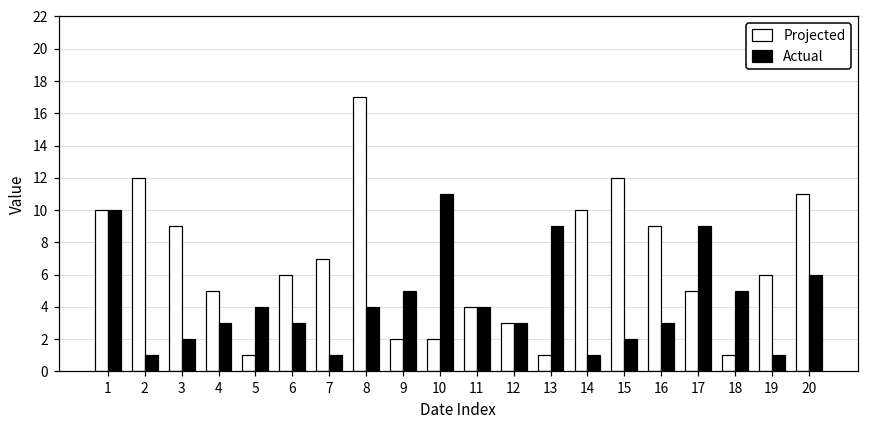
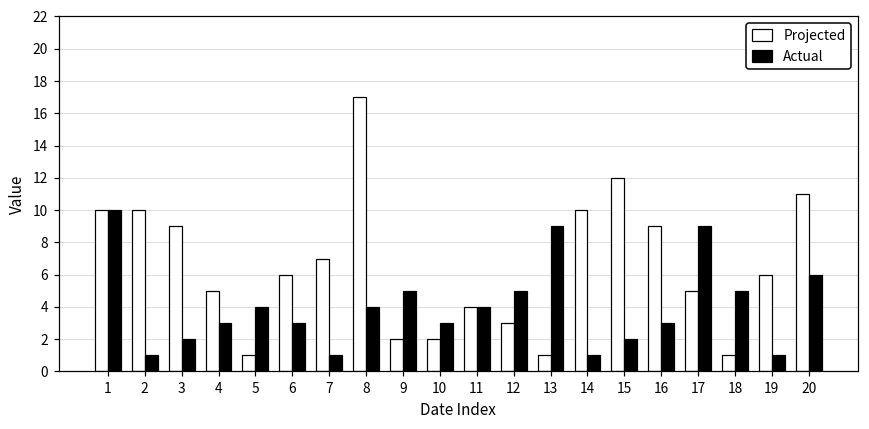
  {
    "Projected": {
      "1": 10,
-     "2": 12,
+     "2": 10,
      "3": 9,
      "4": 5,
      "5": 1,
      "6": 6,
      "7": 7,
      "8": 17,
      "9": 2,
      "10": 2,
      "11": 4,
      "12": 3,
      "13": 1,
      "14": 10,
      "15": 12,
      "16": 9,
      "17": 5,
      "18": 1,
      "19": 6,
      "20": 11
    },
    "Actual": {
      "1": 10,
      "2": 1,
      "3": 2,
      "4": 3,
      "5": 4,
      "6": 3,
      "7": 1,
      "8": 4,
      "9": 5,
-     "10": 11,
+     "10": 3,
      "11": 4,
-     "12": 3,
+     "12": 5,
      "13": 9,
      "14": 1,
      "15": 2,
      "16": 3,
      "17": 9,
      "18": 5,
      "19": 1,
      "20": 6
    }
  }
